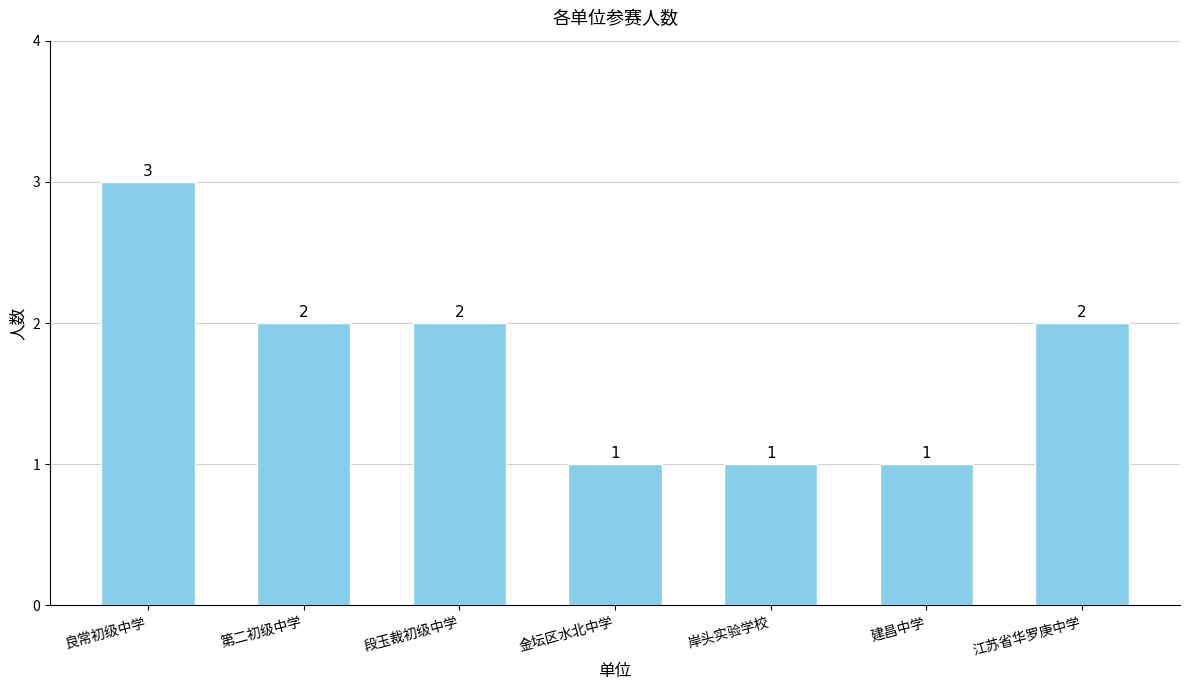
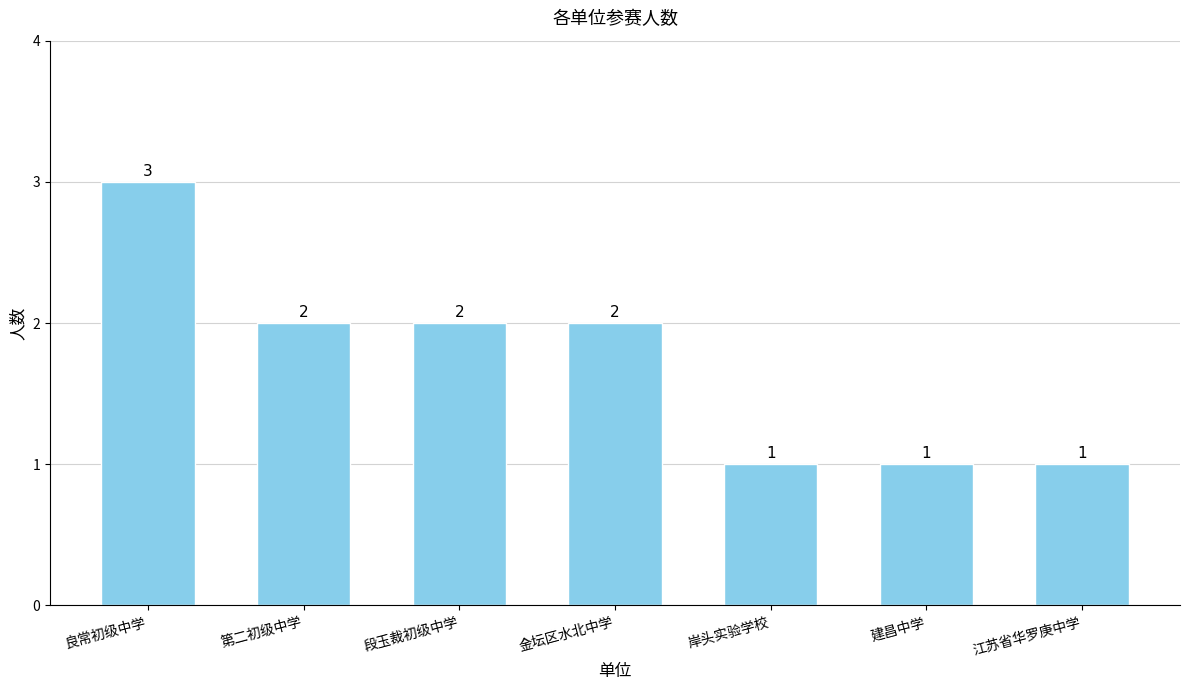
  {
    "良常初级中学": 3,
    "第二初级中学": 2,
    "段玉裁初级中学": 2,
-   "金坛区水北中学": 1,
+   "金坛区水北中学": 2,
    "岸头实验学校": 1,
    "建昌中学": 1,
-   "江苏省华罗庚中学": 2
+   "江苏省华罗庚中学": 1
  }
